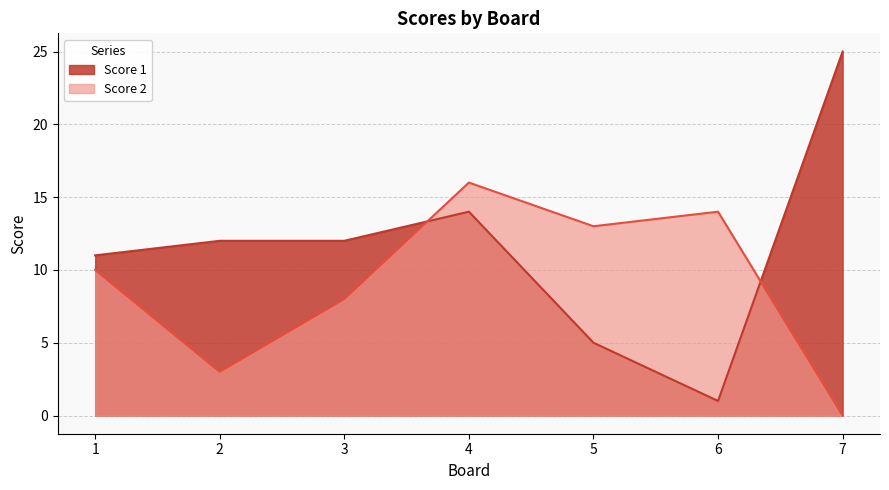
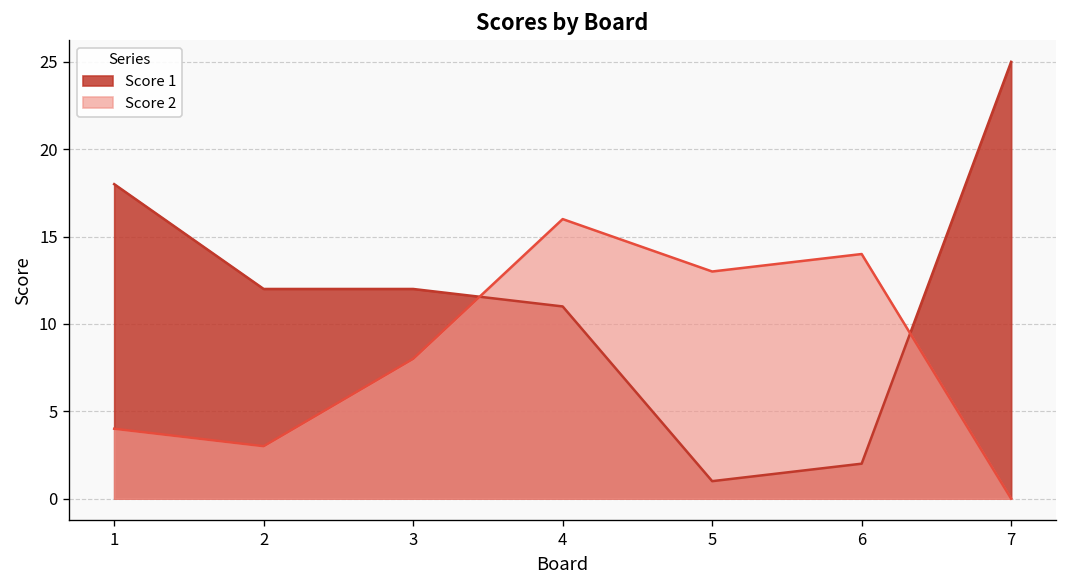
  {
    "Score 1": {
-     "1": 11,
+     "1": 18,
      "2": 12,
      "3": 12,
-     "4": 14,
-     "5": 5,
-     "6": 1,
+     "4": 11,
+     "5": 1,
+     "6": 2,
      "7": 25
    },
    "Score 2": {
-     "1": 10,
+     "1": 4,
      "2": 3,
      "3": 8,
      "4": 16,
      "5": 13,
      "6": 14,
      "7": 0
    }
  }
